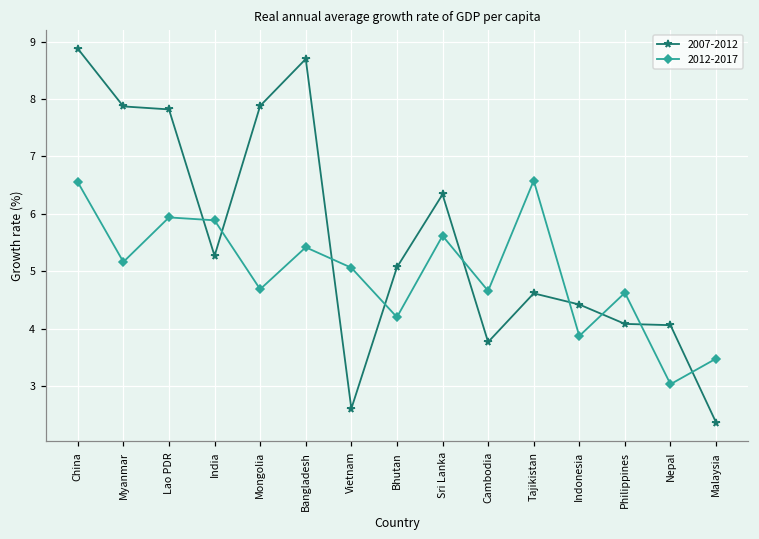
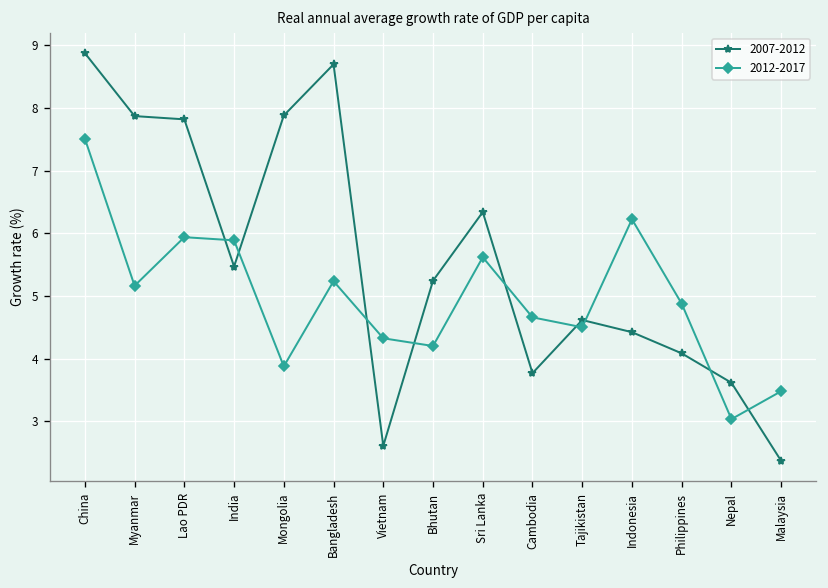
  {
    "2007-2012": {
      "China": 8.9,
      "Myanmar": 7.9,
      "Lao PDR": 7.8,
-     "India": 5.3,
+     "India": 5.5,
      "Mongolia": 7.9,
      "Bangladesh": 8.7,
      "Vietnam": 2.6,
-     "Bhutan": 5.1,
+     "Bhutan": 5.2,
      "Sri Lanka": 6.3,
      "Cambodia": 3.8,
      "Tajikistan": 4.6,
      "Indonesia": 4.4,
      "Philippines": 4.1,
-     "Nepal": 4.1,
+     "Nepal": 3.6,
      "Malaysia": 2.4
    },
    "2012-2017": {
-     "China": 6.6,
+     "China": 7.5,
      "Myanmar": 5.2,
      "Lao PDR": 5.9,
      "India": 5.9,
-     "Mongolia": 4.7,
-     "Bangladesh": 5.4,
-     "Vietnam": 5.1,
+     "Mongolia": 3.9,
+     "Bangladesh": 5.2,
+     "Vietnam": 4.3,
      "Bhutan": 4.2,
      "Sri Lanka": 5.6,
      "Cambodia": 4.7,
-     "Tajikistan": 6.6,
-     "Indonesia": 3.9,
-     "Philippines": 4.6,
+     "Tajikistan": 4.5,
+     "Indonesia": 6.2,
+     "Philippines": 4.9,
      "Nepal": 3.0,
      "Malaysia": 3.5
    }
  }
